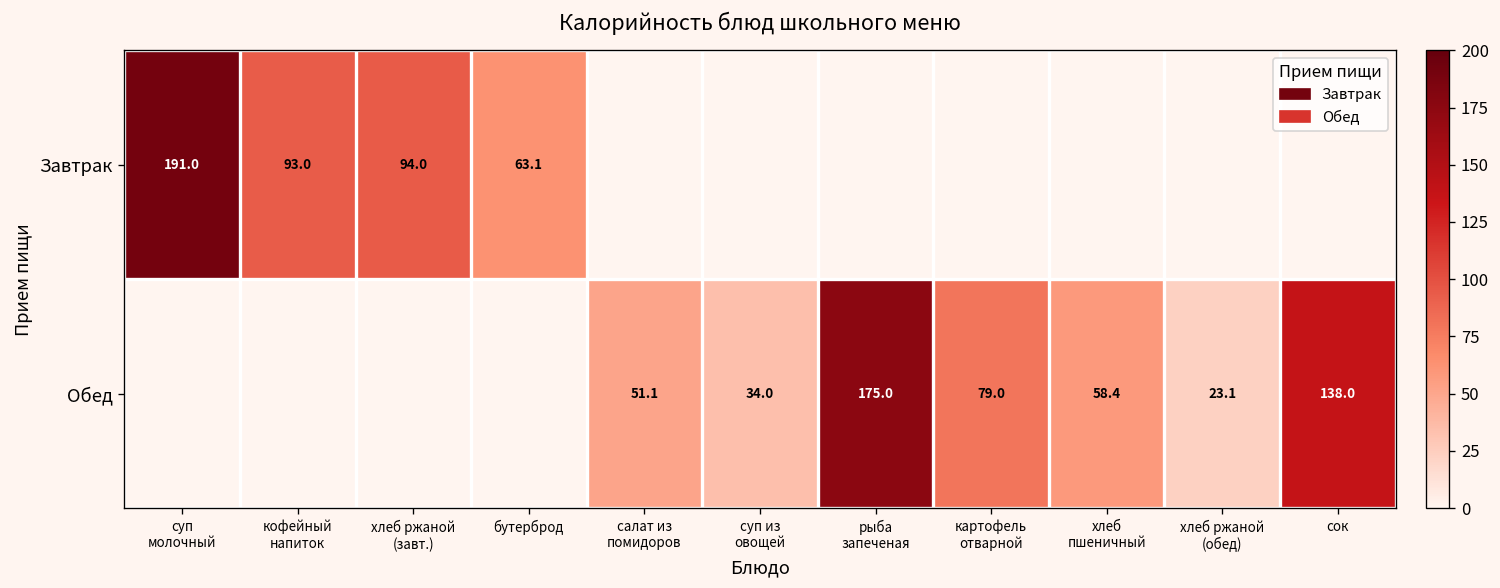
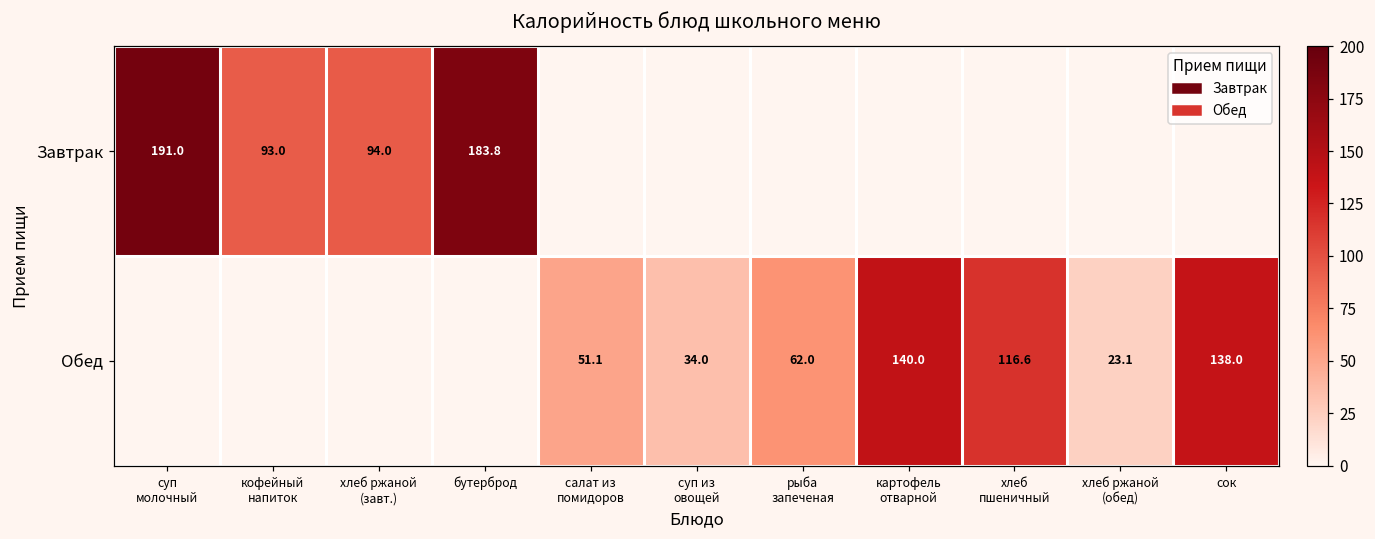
  {
    "Завтрак": {
      "суп молочный": 191.0,
      "кофейный напиток": 93.0,
      "хлеб ржаной (завт.)": 94.0,
-     "бутерброд": 63.1
+     "бутерброд": 183.8
    },
    "Обед": {
      "салат из помидоров": 51.1,
      "суп из овощей": 34.0,
-     "рыба запеченая": 175.0,
-     "картофель отварной": 79.0,
-     "хлеб пшеничный": 58.4,
+     "рыба запеченая": 62.0,
+     "картофель отварной": 140.0,
+     "хлеб пшеничный": 116.6,
      "хлеб ржаной (обед)": 23.1,
      "сок": 138.0
    }
  }
